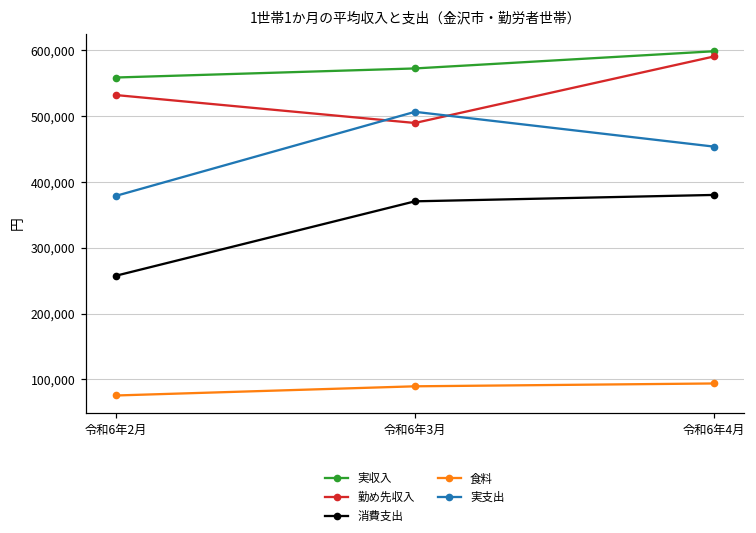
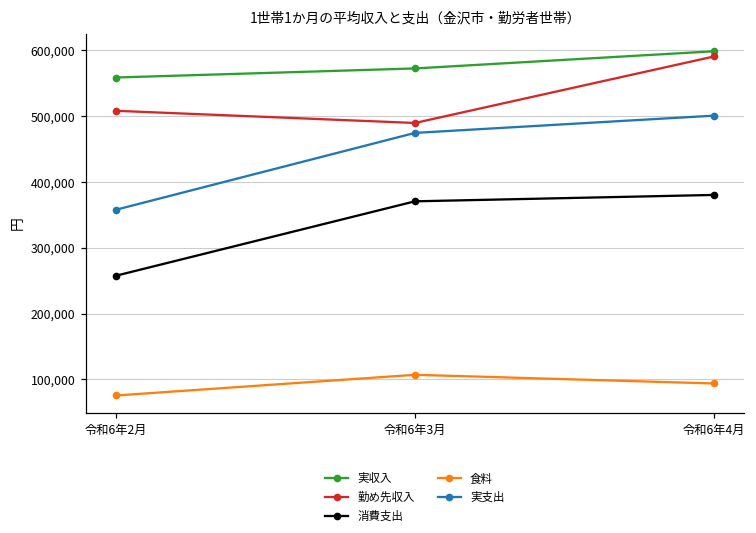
  {
    "実収入": {
      "令和6年2月": "560,000",
      "令和6年3月": "570,000",
      "令和6年4月": "600,000"
    },
    "勤め先収入": {
-     "令和6年2月": "530,000",
+     "令和6年2月": "510,000",
      "令和6年3月": "490,000",
      "令和6年4月": "590,000"
    },
    "消費支出": {
      "令和6年2月": "260,000",
      "令和6年3月": "370,000",
      "令和6年4月": "380,000"
    },
    "食料": {
      "令和6年2月": "80,000",
-     "令和6年3月": "90,000",
+     "令和6年3月": "110,000",
      "令和6年4月": "90,000"
    },
    "実支出": {
-     "令和6年2月": "380,000",
-     "令和6年3月": "510,000",
-     "令和6年4月": "450,000"
+     "令和6年2月": "360,000",
+     "令和6年3月": "470,000",
+     "令和6年4月": "500,000"
    }
  }
